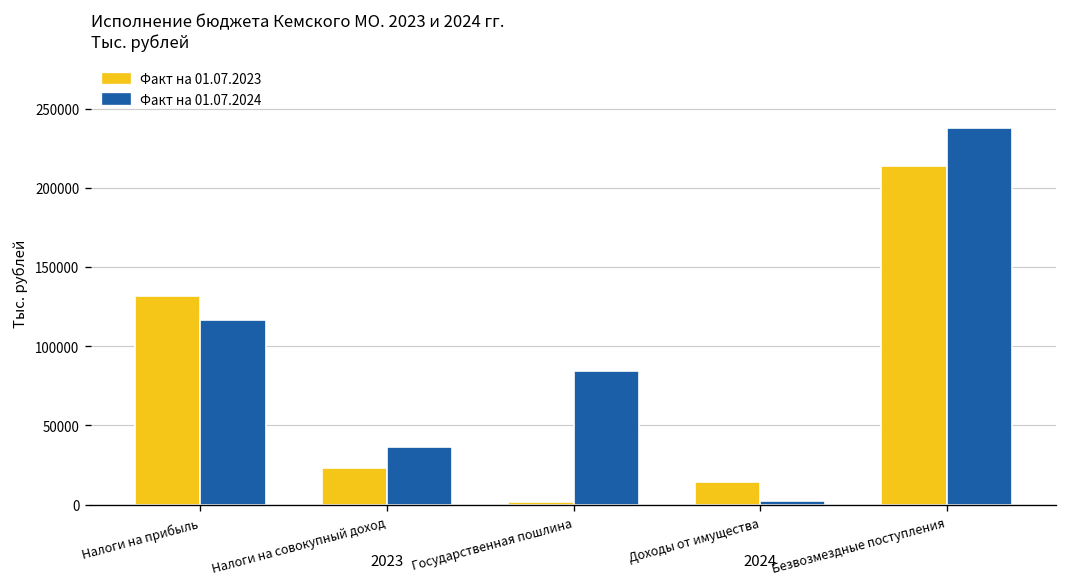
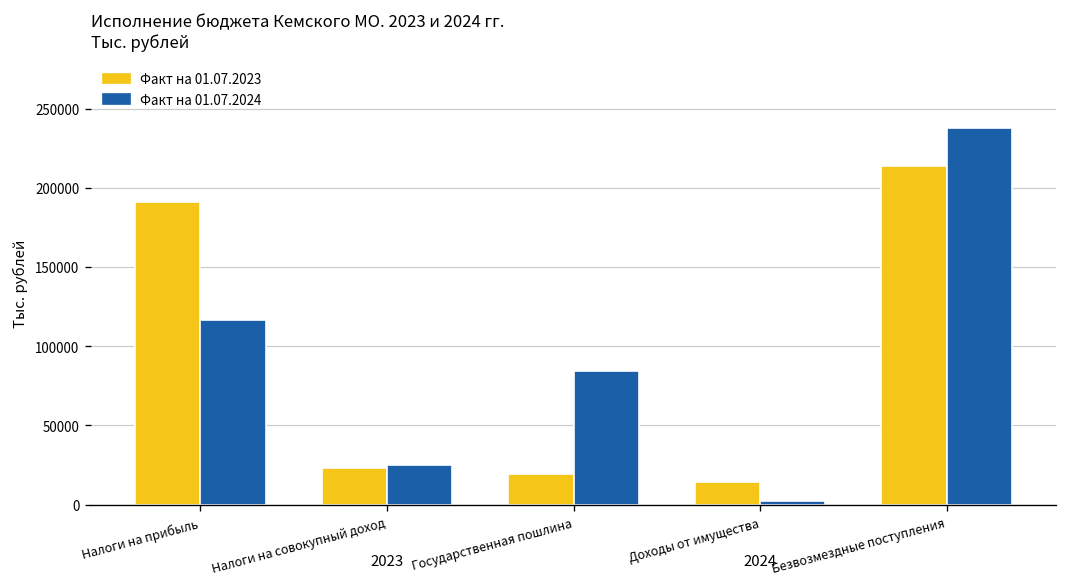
  {
    "Факт на 01.07.2023": {
-     "Налоги на прибыль": 132000,
+     "Налоги на прибыль": 191000,
      "Налоги на совокупный доход": 23000,
-     "Государственная пошлина": 1000,
+     "Государственная пошлина": 19000,
      "Доходы от имущества": 14000,
      "Безвозмездные поступления": 214000
    },
    "Факт на 01.07.2024": {
      "Налоги на прибыль": 116000,
-     "Налоги на совокупный доход": 36000,
+     "Налоги на совокупный доход": 25000,
      "Государственная пошлина": 84000,
      "Доходы от имущества": 2000,
      "Безвозмездные поступления": 238000
    }
  }
